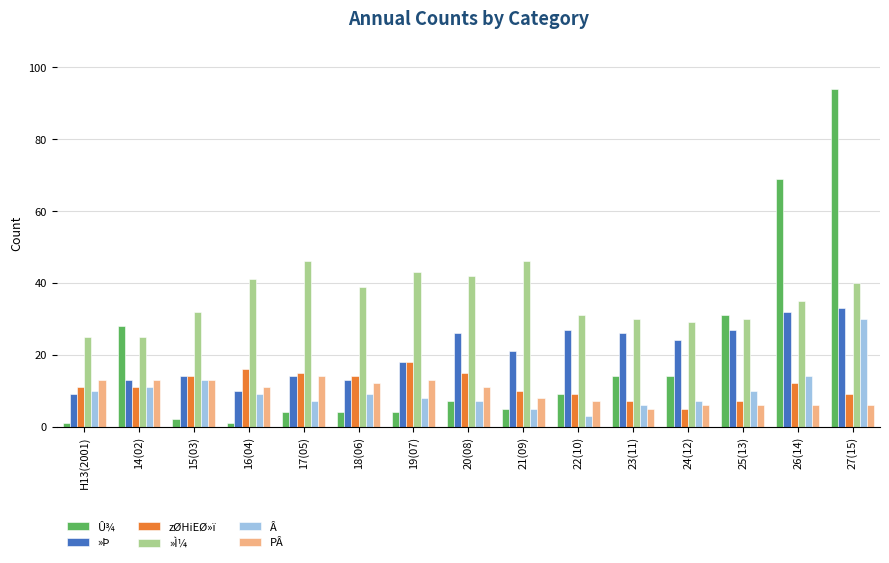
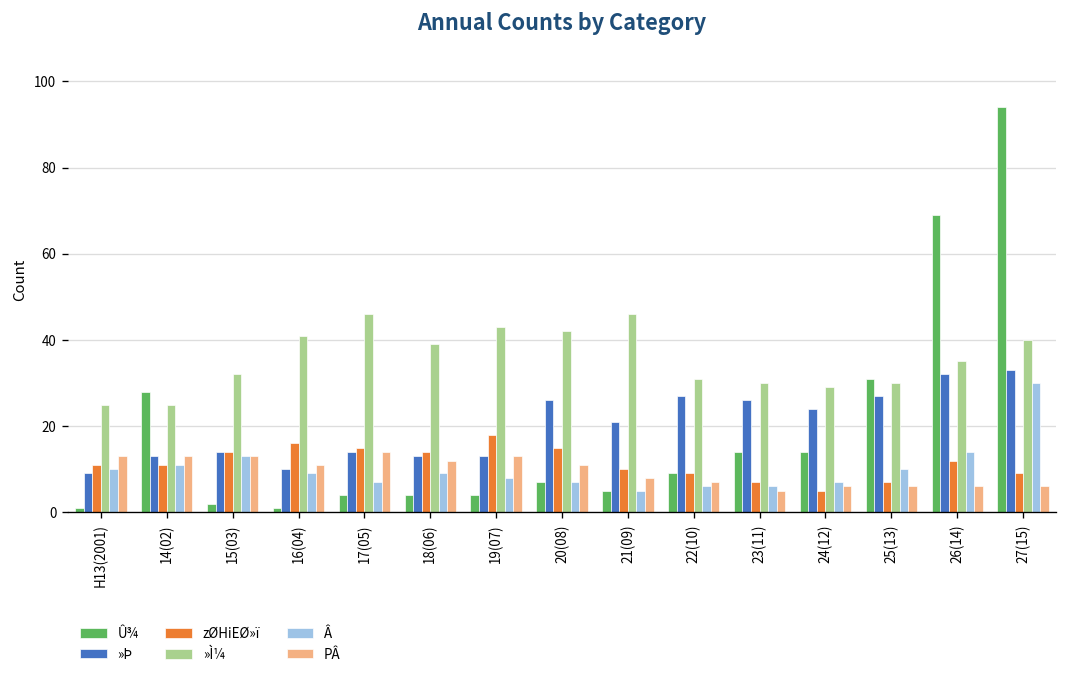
  {
    "Û¾": {
      "H13(2001)": 1,
      "14(02)": 28,
      "15(03)": 2,
      "16(04)": 1,
      "17(05)": 4,
      "18(06)": 4,
      "19(07)": 4,
      "20(08)": 7,
      "21(09)": 5,
      "22(10)": 9,
      "23(11)": 14,
      "24(12)": 14,
      "25(13)": 31,
      "26(14)": 69,
      "27(15)": 94
    },
    "»Þ": {
      "H13(2001)": 9,
      "14(02)": 13,
      "15(03)": 14,
      "16(04)": 10,
      "17(05)": 14,
      "18(06)": 13,
-     "19(07)": 18,
+     "19(07)": 13,
      "20(08)": 26,
      "21(09)": 21,
      "22(10)": 27,
      "23(11)": 26,
      "24(12)": 24,
      "25(13)": 27,
      "26(14)": 32,
      "27(15)": 33
    },
    "zØHiEØ»ï": {
      "H13(2001)": 11,
      "14(02)": 11,
      "15(03)": 14,
      "16(04)": 16,
      "17(05)": 15,
      "18(06)": 14,
      "19(07)": 18,
      "20(08)": 15,
      "21(09)": 10,
      "22(10)": 9,
      "23(11)": 7,
      "24(12)": 5,
      "25(13)": 7,
      "26(14)": 12,
      "27(15)": 9
    },
    "»Ì¼": {
      "H13(2001)": 25,
      "14(02)": 25,
      "15(03)": 32,
      "16(04)": 41,
      "17(05)": 46,
      "18(06)": 39,
      "19(07)": 43,
      "20(08)": 42,
      "21(09)": 46,
      "22(10)": 31,
      "23(11)": 30,
      "24(12)": 29,
      "25(13)": 30,
      "26(14)": 35,
      "27(15)": 40
    },
    "Â": {
      "H13(2001)": 10,
      "14(02)": 11,
      "15(03)": 13,
      "16(04)": 9,
      "17(05)": 7,
      "18(06)": 9,
      "19(07)": 8,
      "20(08)": 7,
      "21(09)": 5,
-     "22(10)": 3,
+     "22(10)": 6,
      "23(11)": 6,
      "24(12)": 7,
      "25(13)": 10,
      "26(14)": 14,
      "27(15)": 30
    },
    "PÂ": {
      "H13(2001)": 13,
      "14(02)": 13,
      "15(03)": 13,
      "16(04)": 11,
      "17(05)": 14,
      "18(06)": 12,
      "19(07)": 13,
      "20(08)": 11,
      "21(09)": 8,
      "22(10)": 7,
      "23(11)": 5,
      "24(12)": 6,
      "25(13)": 6,
      "26(14)": 6,
      "27(15)": 6
    }
  }
